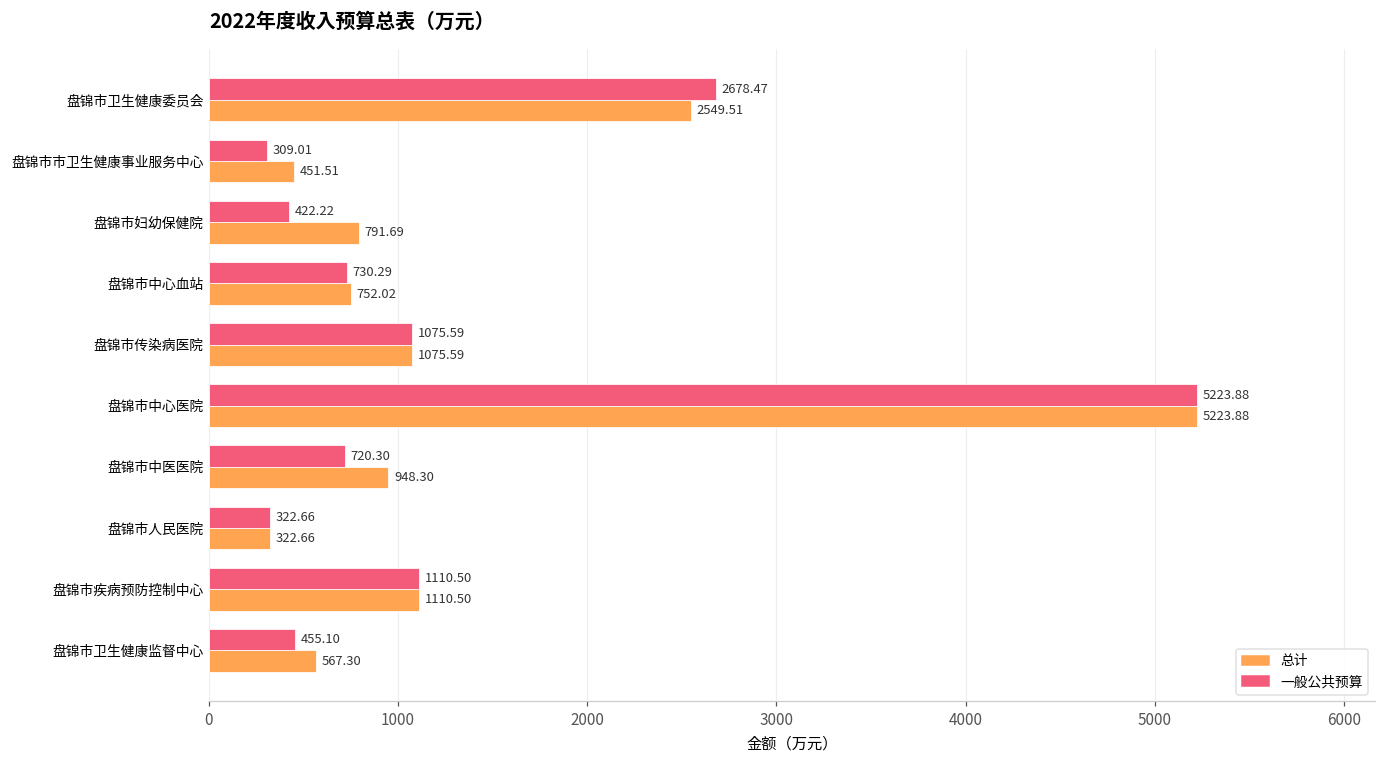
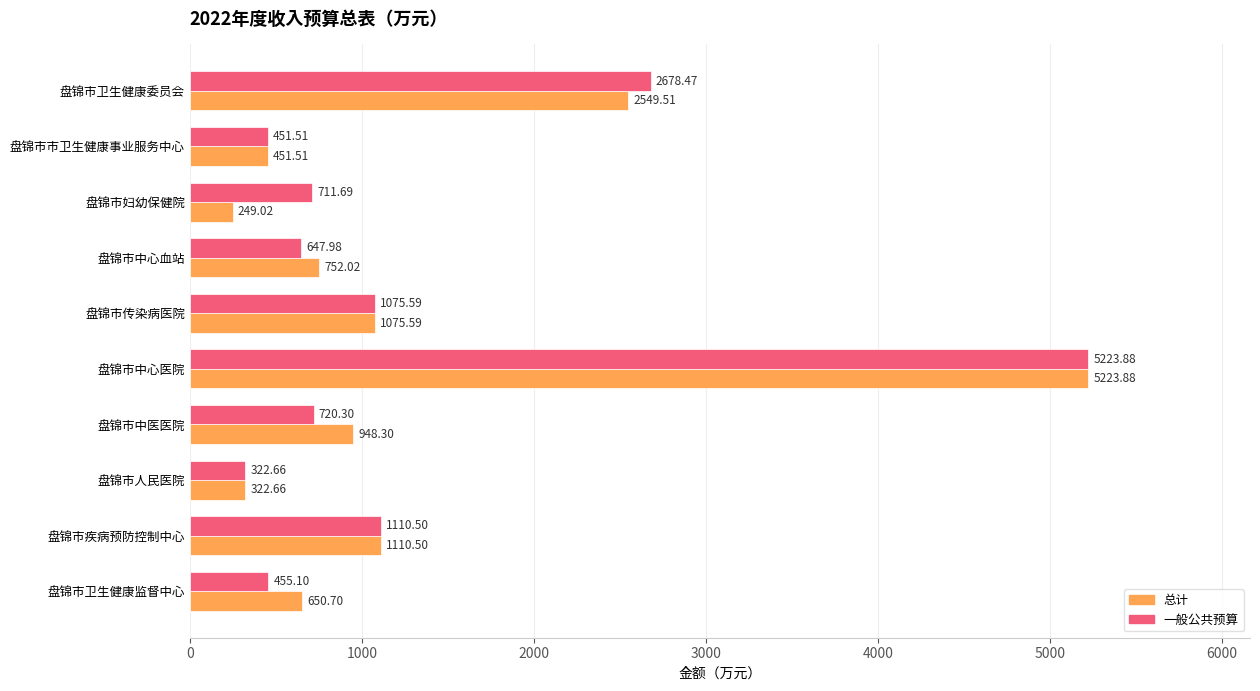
  {
    "总计": {
      "盘锦市卫生健康委员会": 2549.51,
      "盘锦市市卫生健康事业服务中心": 451.51,
-     "盘锦市妇幼保健院": 791.69,
+     "盘锦市妇幼保健院": 249.02,
      "盘锦市中心血站": 752.02,
      "盘锦市传染病医院": 1075.59,
      "盘锦市中心医院": 5223.88,
      "盘锦市中医医院": 948.30,
      "盘锦市人民医院": 322.66,
      "盘锦市疾病预防控制中心": 1110.50,
-     "盘锦市卫生健康监督中心": 567.30
+     "盘锦市卫生健康监督中心": 650.70
    },
    "一般公共预算": {
      "盘锦市卫生健康委员会": 2678.47,
-     "盘锦市市卫生健康事业服务中心": 309.01,
-     "盘锦市妇幼保健院": 422.22,
-     "盘锦市中心血站": 730.29,
+     "盘锦市市卫生健康事业服务中心": 451.51,
+     "盘锦市妇幼保健院": 711.69,
+     "盘锦市中心血站": 647.98,
      "盘锦市传染病医院": 1075.59,
      "盘锦市中心医院": 5223.88,
      "盘锦市中医医院": 720.30,
      "盘锦市人民医院": 322.66,
      "盘锦市疾病预防控制中心": 1110.50,
      "盘锦市卫生健康监督中心": 455.10
    }
  }
